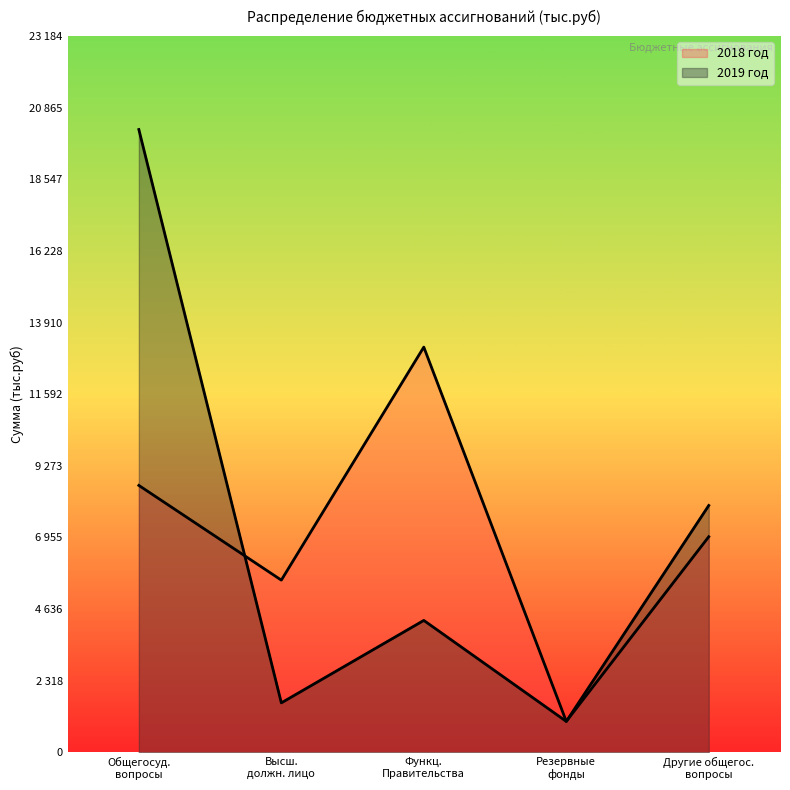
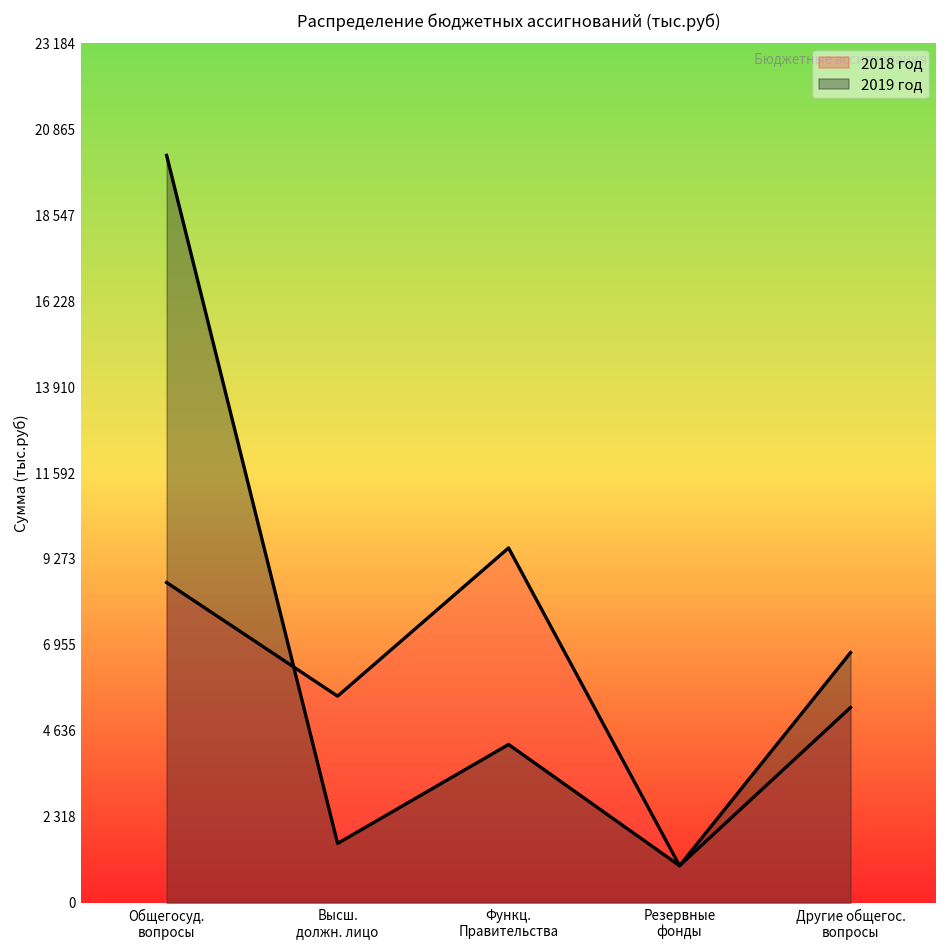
  {
    "2018 год": {
      "Общегосуд. вопросы": 8600,
      "Высш. должн. лицо": 5600,
-     "Функц. Правительства": 13100,
-     "Другие общегос. вопросы": 7000
+     "Функц. Правительства": 9600,
+     "Другие общегос. вопросы": 5300
    },
    "2019 год": {
      "Общегосуд. вопросы": 20200,
      "Высш. должн. лицо": 1600,
      "Функц. Правительства": 4300,
-     "Другие общегос. вопросы": 8000
+     "Другие общегос. вопросы": 6700
    }
  }
